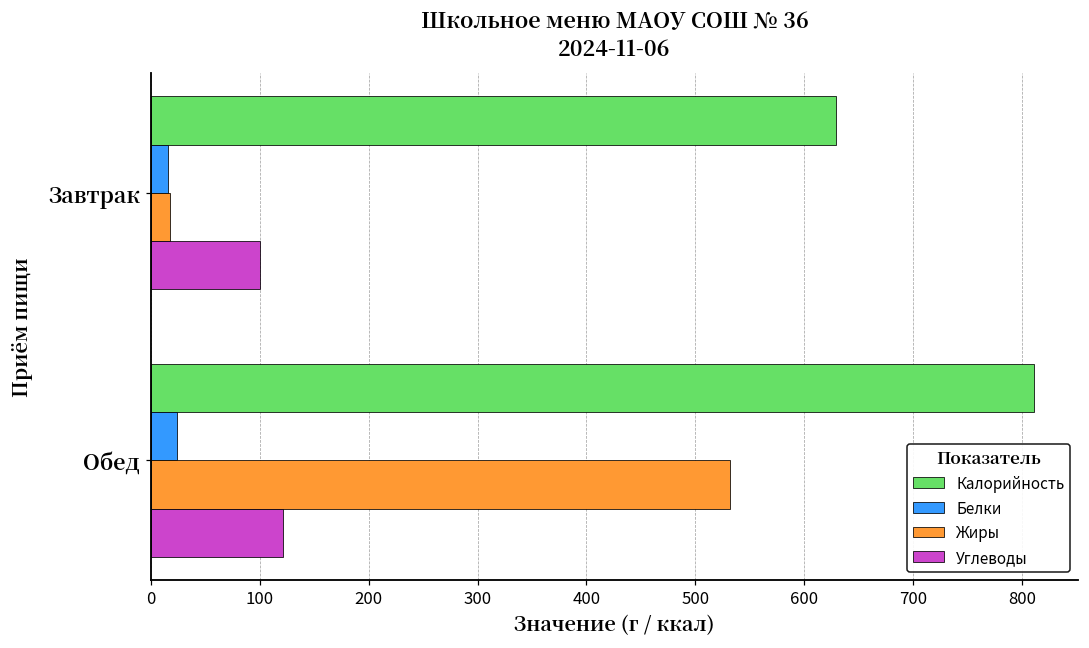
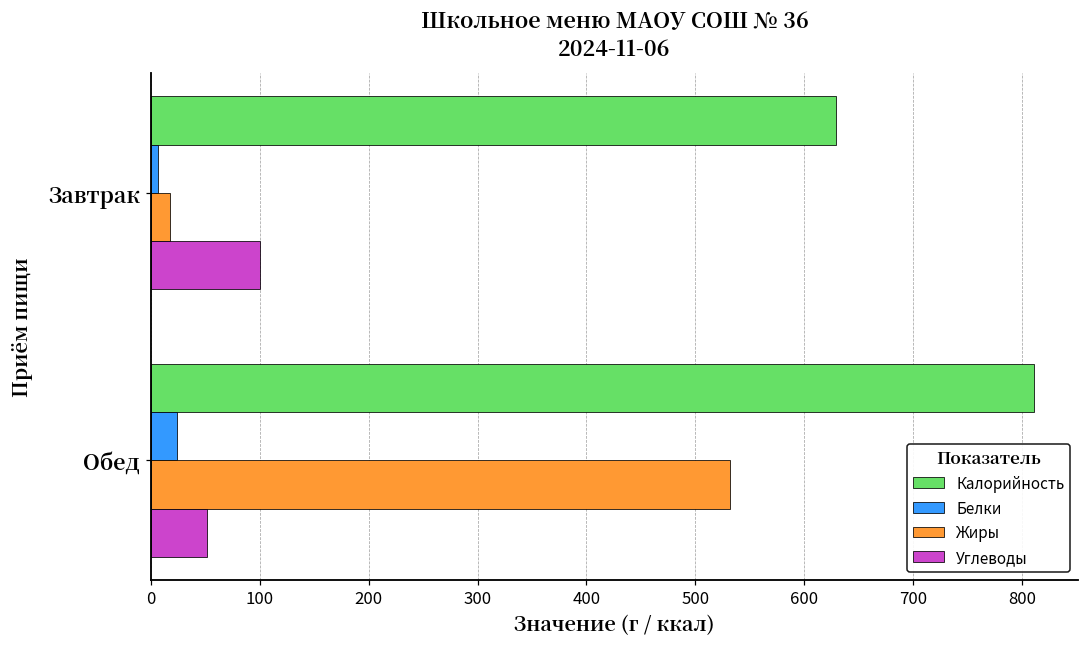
  {
    "Калорийность": {
      "Завтрак": 630,
      "Обед": 810
    },
    "Белки": {
-     "Завтрак": 20,
+     "Завтрак": 10,
      "Обед": 20
    },
    "Жиры": {
      "Завтрак": 20,
      "Обед": 530
    },
    "Углеводы": {
      "Завтрак": 100,
-     "Обед": 120
+     "Обед": 50
    }
  }
